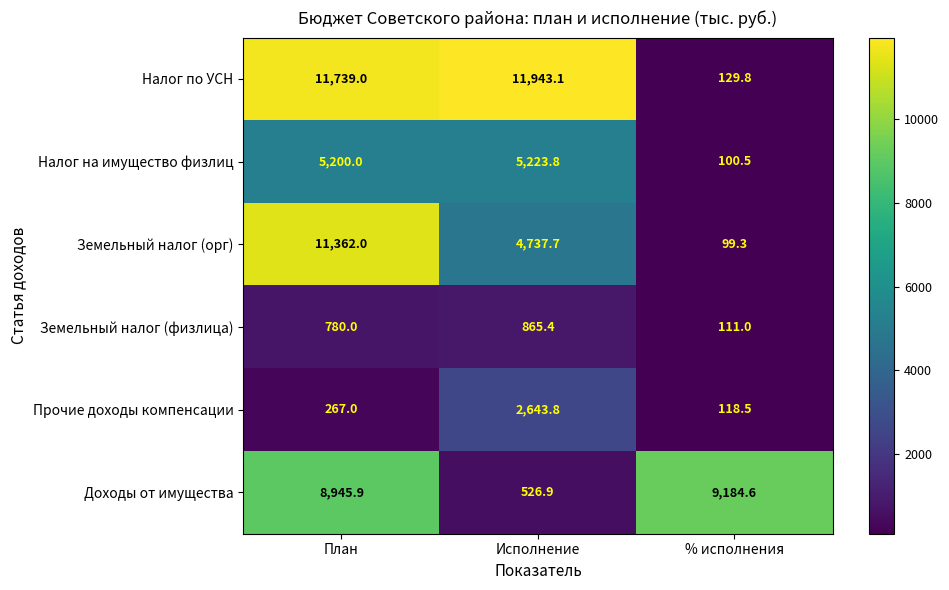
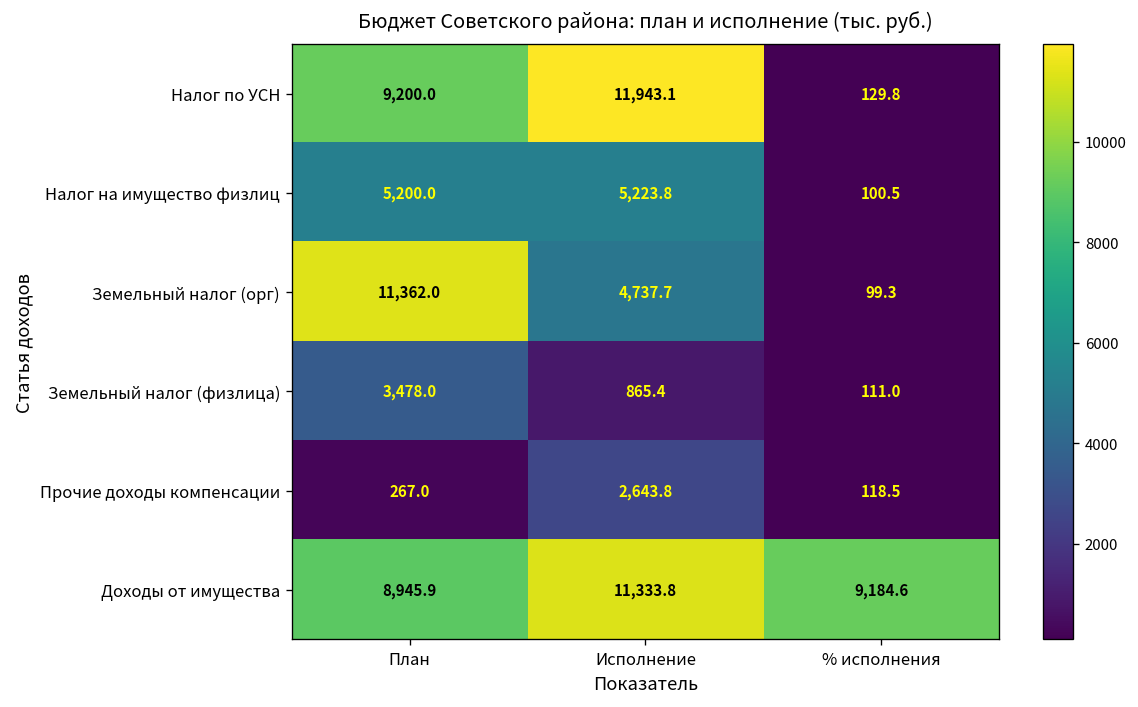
  {
    "Налог по УСН": {
-     "План": "11,739.0",
+     "План": "9,200.0",
      "Исполнение": "11,943.1",
      "% исполнения": "129.8"
    },
    "Налог на имущество физлиц": {
      "План": "5,200.0",
      "Исполнение": "5,223.8",
      "% исполнения": "100.5"
    },
    "Земельный налог (орг)": {
      "План": "11,362.0",
      "Исполнение": "4,737.7",
      "% исполнения": "99.3"
    },
    "Земельный налог (физлица)": {
-     "План": "780.0",
+     "План": "3,478.0",
      "Исполнение": "865.4",
      "% исполнения": "111.0"
    },
    "Прочие доходы компенсации": {
      "План": "267.0",
      "Исполнение": "2,643.8",
      "% исполнения": "118.5"
    },
    "Доходы от имущества": {
      "План": "8,945.9",
-     "Исполнение": "526.9",
+     "Исполнение": "11,333.8",
      "% исполнения": "9,184.6"
    }
  }
